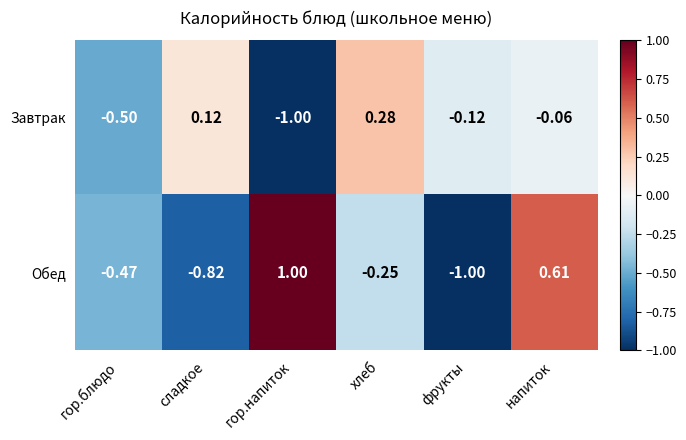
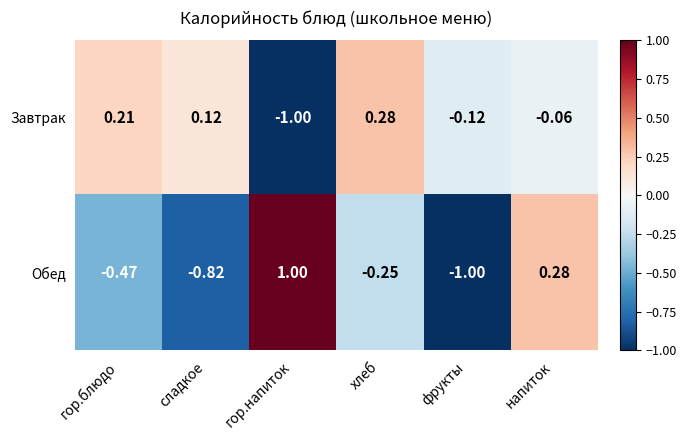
  {
    "Завтрак": {
-     "гор.блюдо": -0.50,
+     "гор.блюдо": 0.21,
      "сладкое": 0.12,
      "гор.напиток": -1.00,
      "хлеб": 0.28,
      "фрукты": -0.12,
      "напиток": -0.06
    },
    "Обед": {
      "гор.блюдо": -0.47,
      "сладкое": -0.82,
      "гор.напиток": 1.00,
      "хлеб": -0.25,
      "фрукты": -1.00,
-     "напиток": 0.61
+     "напиток": 0.28
    }
  }
